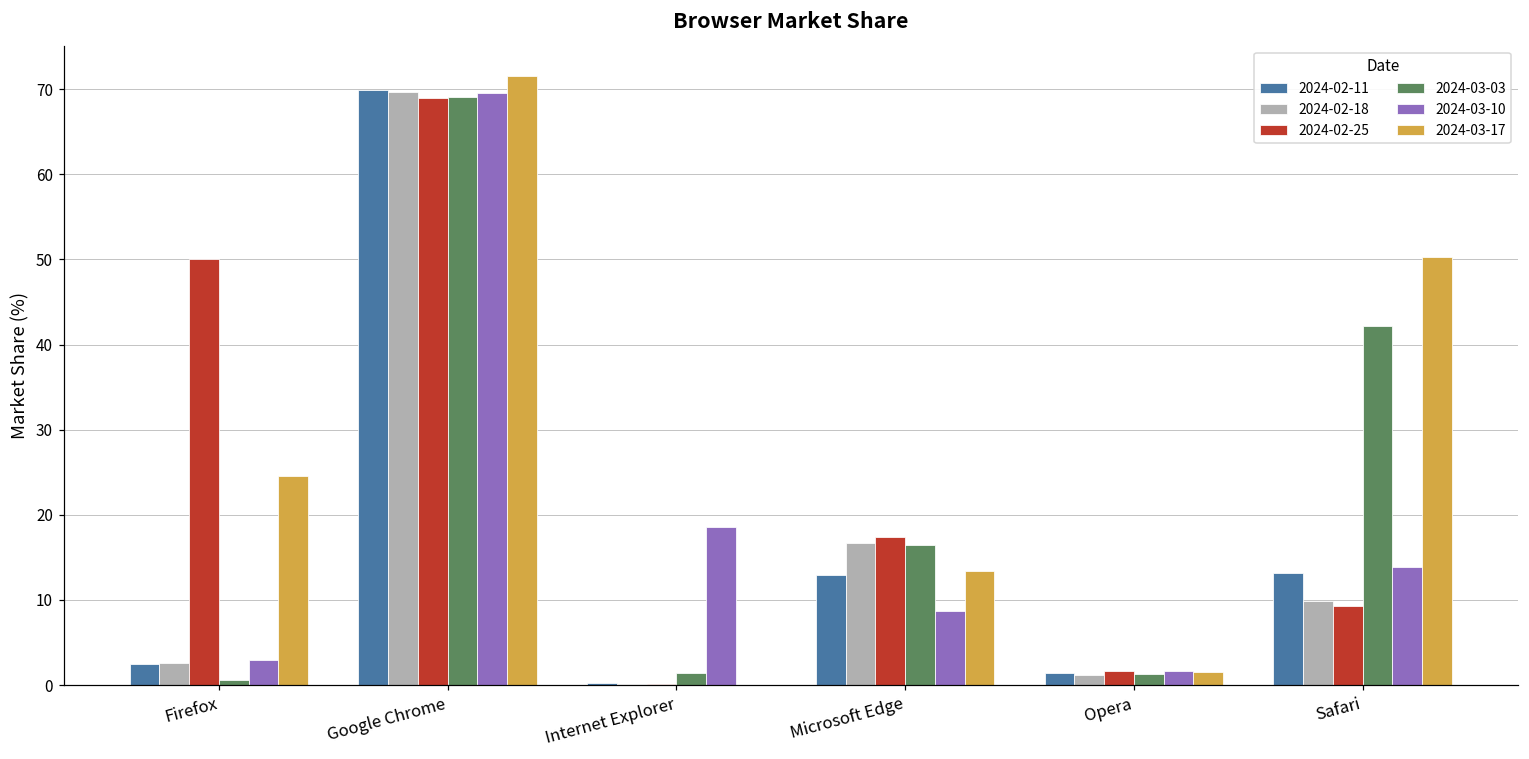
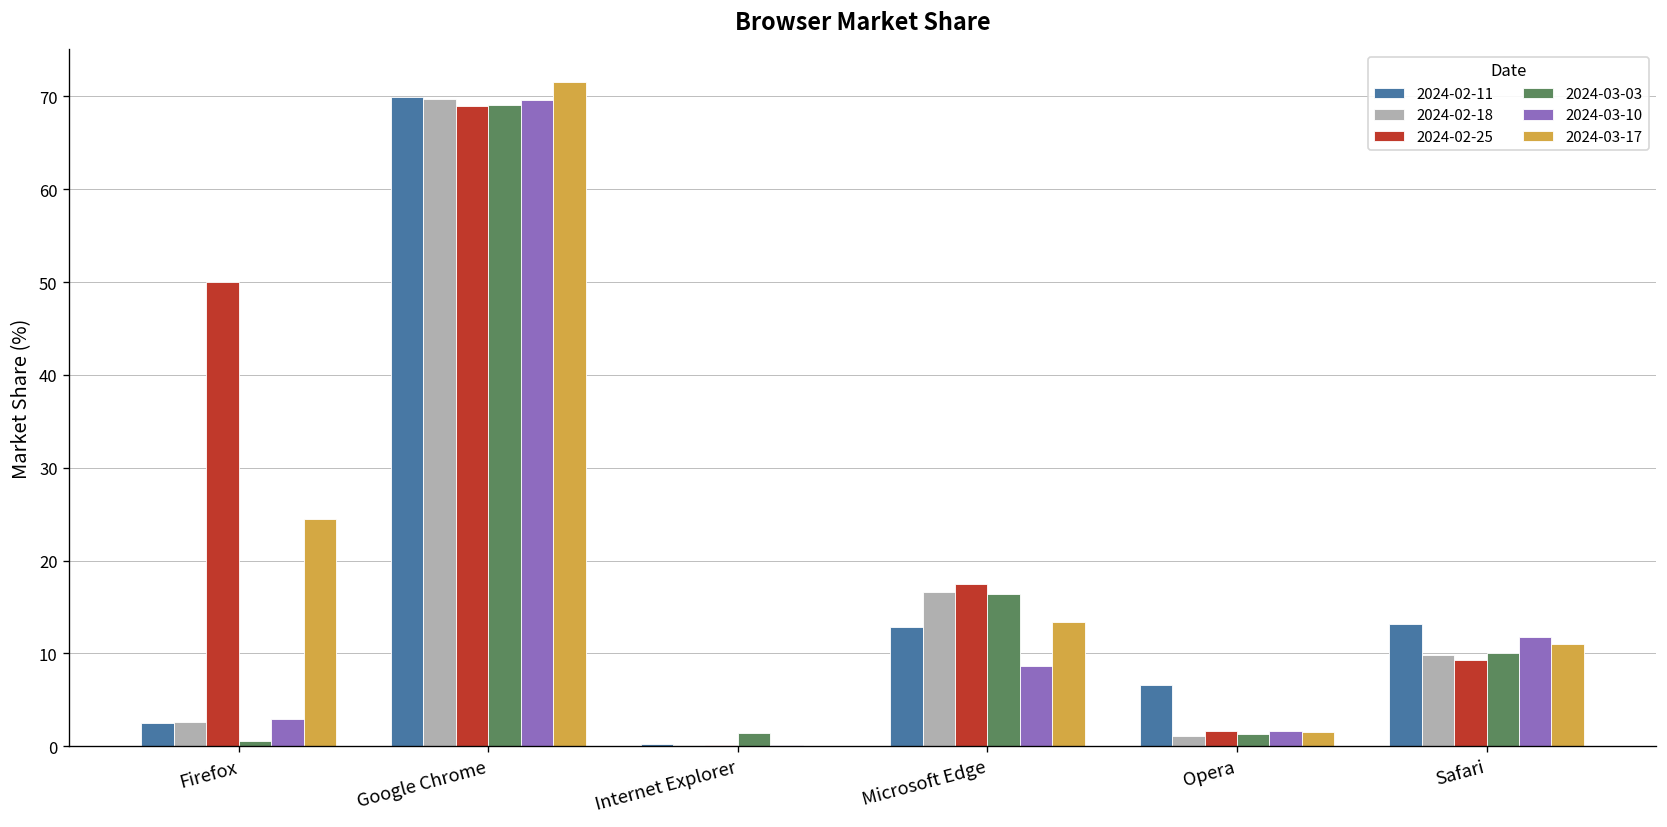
  {
    "2024-02-11": {
      "Firefox": 2,
      "Google Chrome": 70,
      "Microsoft Edge": 13,
-     "Opera": 1,
+     "Opera": 7,
      "Safari": 13
    },
    "2024-02-18": {
      "Firefox": 3,
      "Google Chrome": 70,
      "Microsoft Edge": 17,
      "Opera": 1,
      "Safari": 10
    },
    "2024-02-25": {
      "Firefox": 50,
      "Google Chrome": 69,
      "Microsoft Edge": 17,
      "Opera": 2,
      "Safari": 9
    },
    "2024-03-03": {
      "Firefox": 1,
      "Google Chrome": 69,
      "Internet Explorer": 1,
      "Microsoft Edge": 16,
      "Opera": 1,
-     "Safari": 42
+     "Safari": 10
    },
    "2024-03-10": {
      "Firefox": 3,
      "Google Chrome": 70,
-     "Internet Explorer": 19,
+     "Internet Explorer": 0,
      "Microsoft Edge": 9,
      "Opera": 2,
-     "Safari": 14
+     "Safari": 12
    },
    "2024-03-17": {
      "Firefox": 25,
      "Google Chrome": 72,
      "Microsoft Edge": 13,
      "Opera": 2,
-     "Safari": 50
+     "Safari": 11
    }
  }
